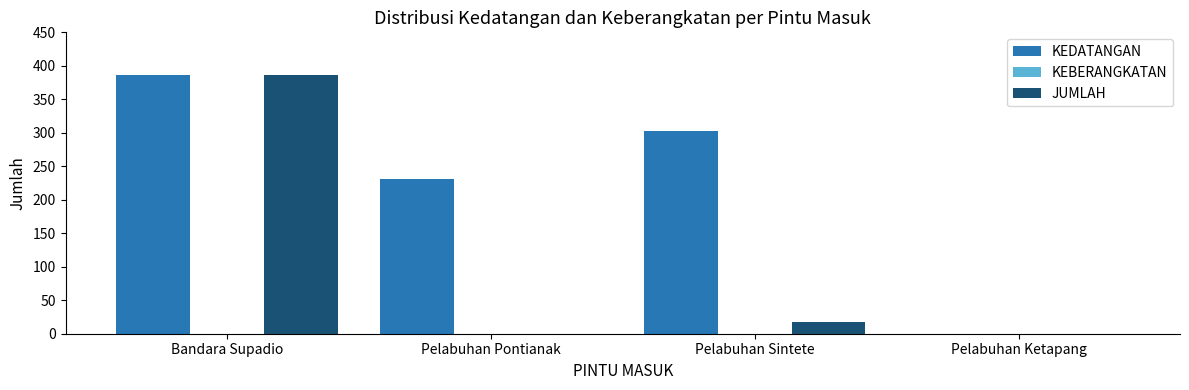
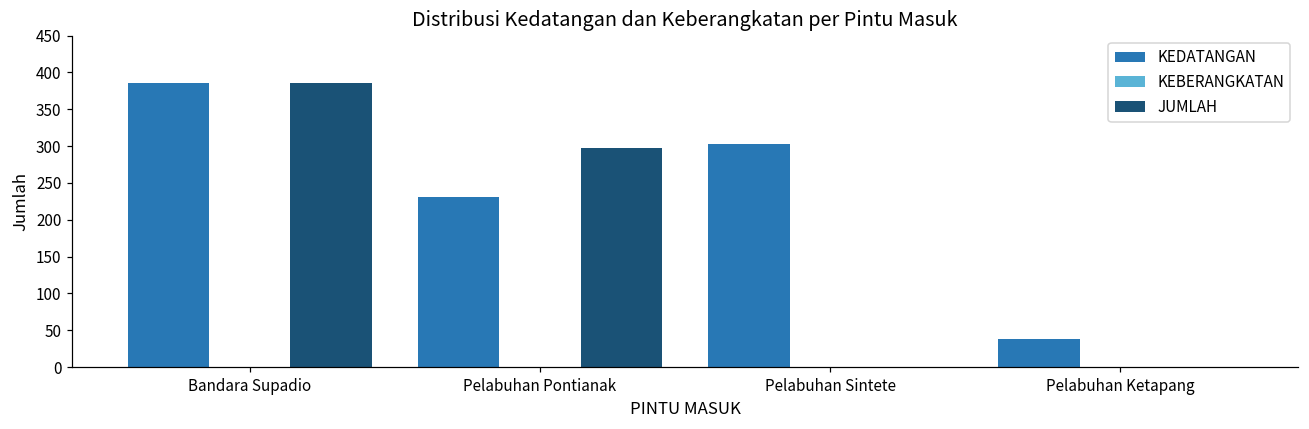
  {
    "KEDATANGAN": {
      "Bandara Supadio": 390,
      "Pelabuhan Pontianak": 230,
      "Pelabuhan Sintete": 300,
-     "Pelabuhan Ketapang": 0
+     "Pelabuhan Ketapang": 40
    },
    "KEBERANGKATAN": {
      "Bandara Supadio": 0,
      "Pelabuhan Pontianak": 0,
      "Pelabuhan Sintete": 0,
      "Pelabuhan Ketapang": 0
    },
    "JUMLAH": {
      "Bandara Supadio": 390,
-     "Pelabuhan Pontianak": 0,
-     "Pelabuhan Sintete": 20,
+     "Pelabuhan Pontianak": 300,
+     "Pelabuhan Sintete": 0,
      "Pelabuhan Ketapang": 0
    }
  }
